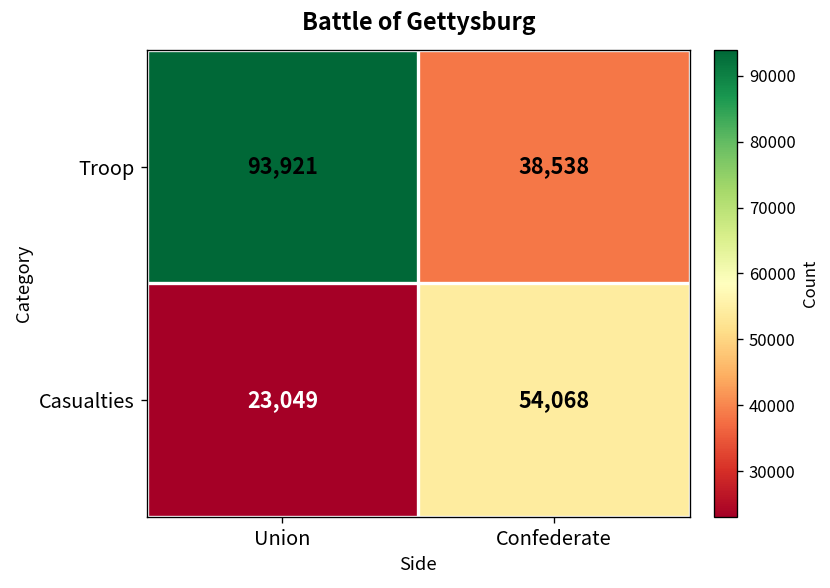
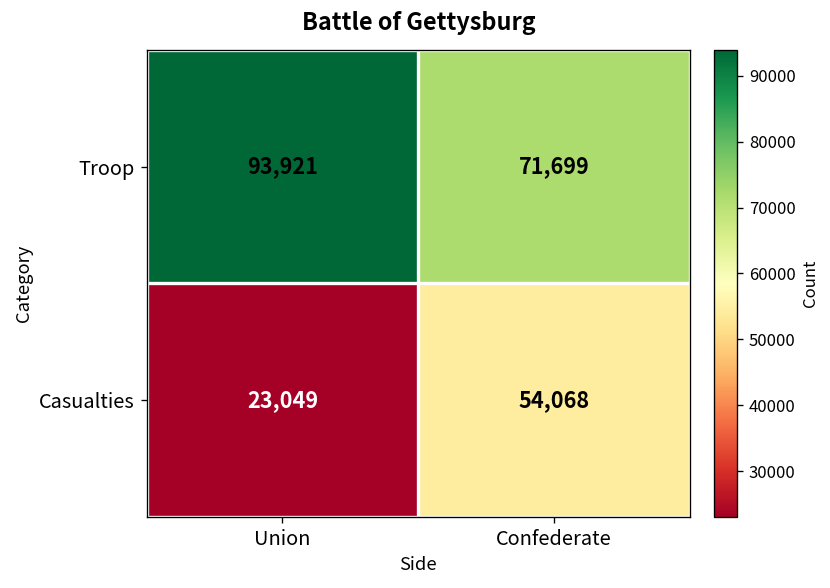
  {
    "Troop": {
      "Union": "93,921",
-     "Confederate": "38,538"
+     "Confederate": "71,699"
    },
    "Casualties": {
      "Union": "23,049",
      "Confederate": "54,068"
    }
  }
